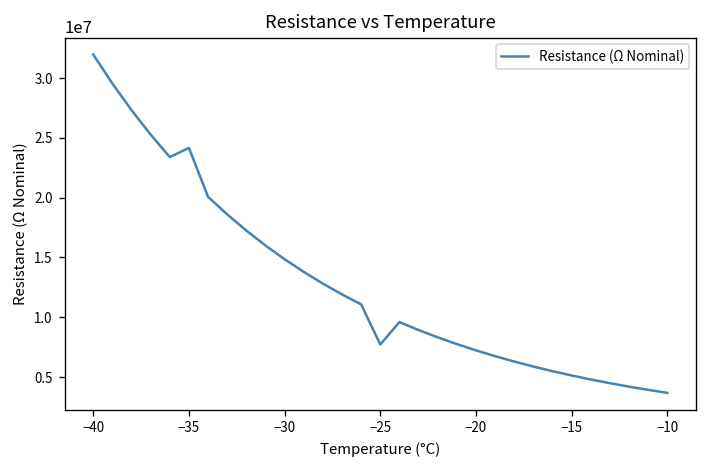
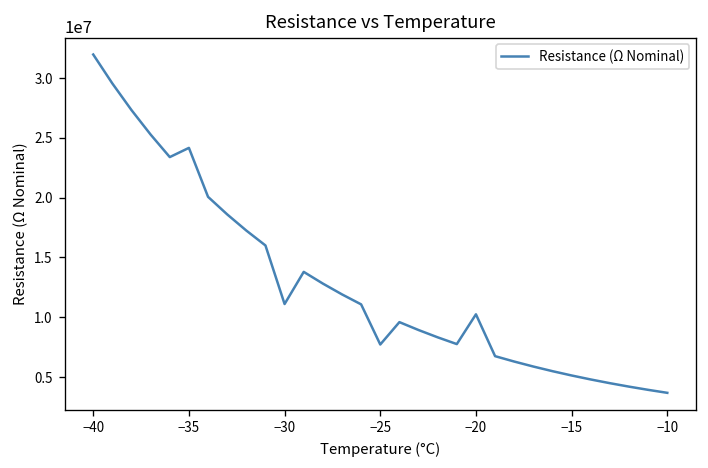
  {
    "−40": 32000000,
    "−35": 24000000,
-   "−30": 15000000,
+   "−30": 11000000,
    "−25": 8000000,
-   "−20": 7000000,
+   "−20": 10000000,
    "−15": 5000000,
    "−10": 4000000
  }
